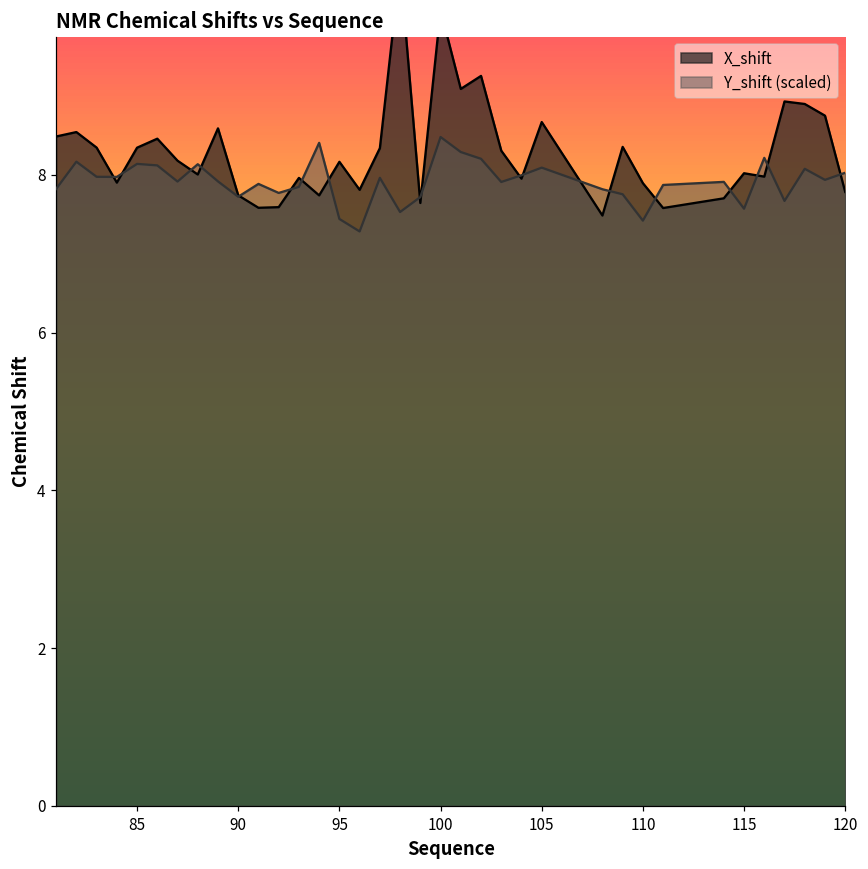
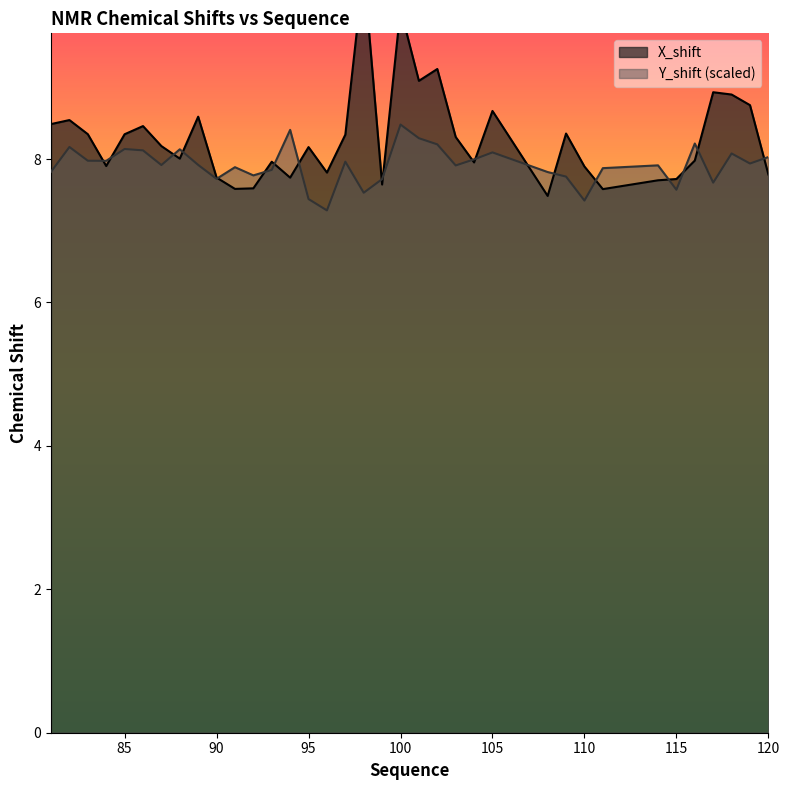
  {
    "X_shift": {
      "85": 8.3,
      "95": 8.2,
      "105": 8.7,
      "110": 7.9,
-     "115": 8.0,
+     "115": 7.7,
      "120": 7.8
    },
    "Y_shift (scaled)": {
      "85": 8.1,
      "95": 7.4,
      "100": 8.5,
      "105": 8.1,
      "110": 7.4,
      "115": 7.6,
      "120": 8.0
    }
  }
